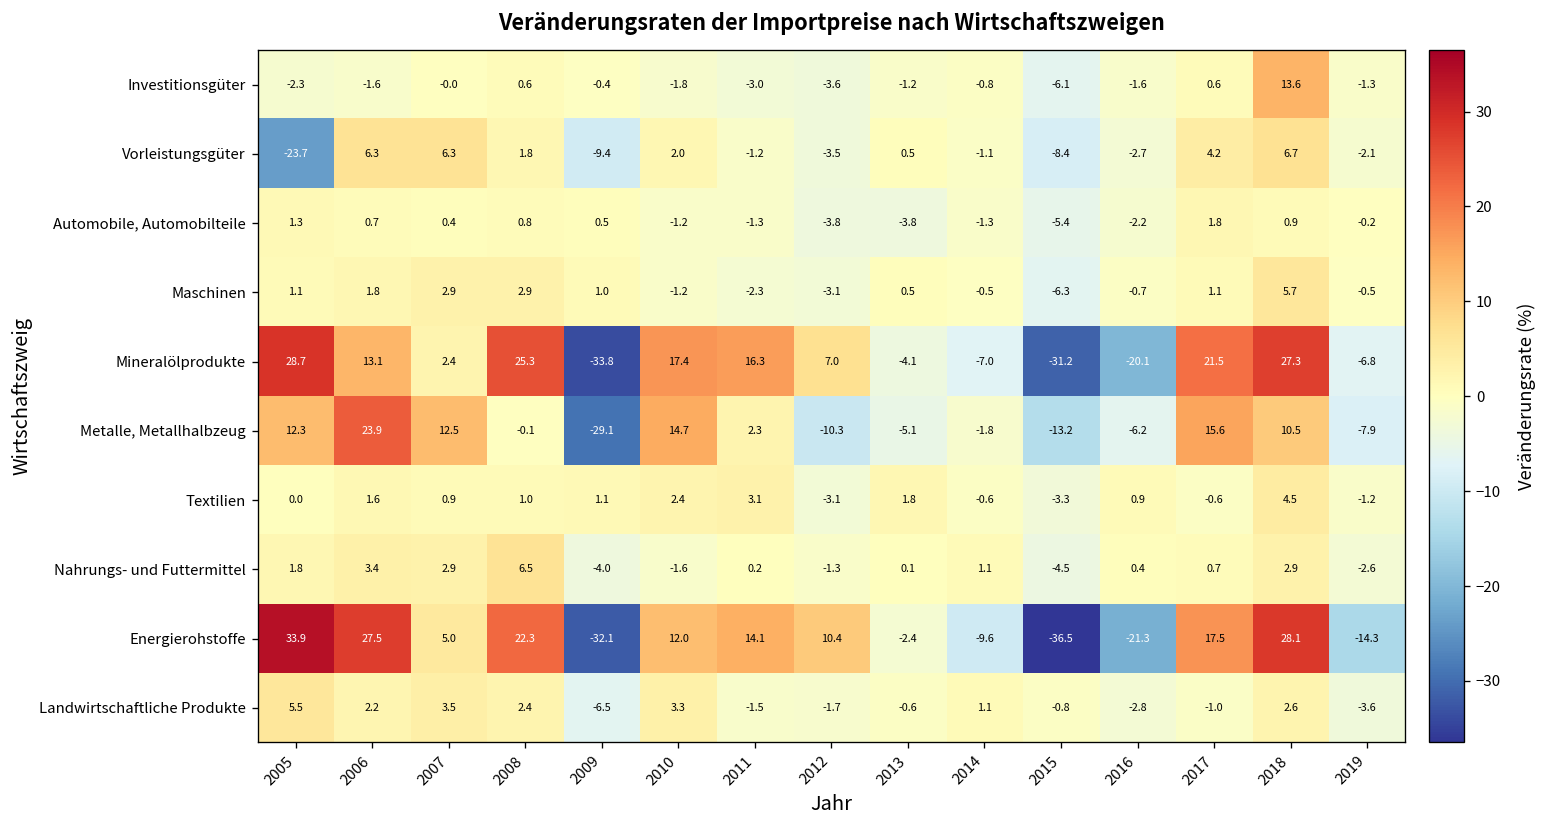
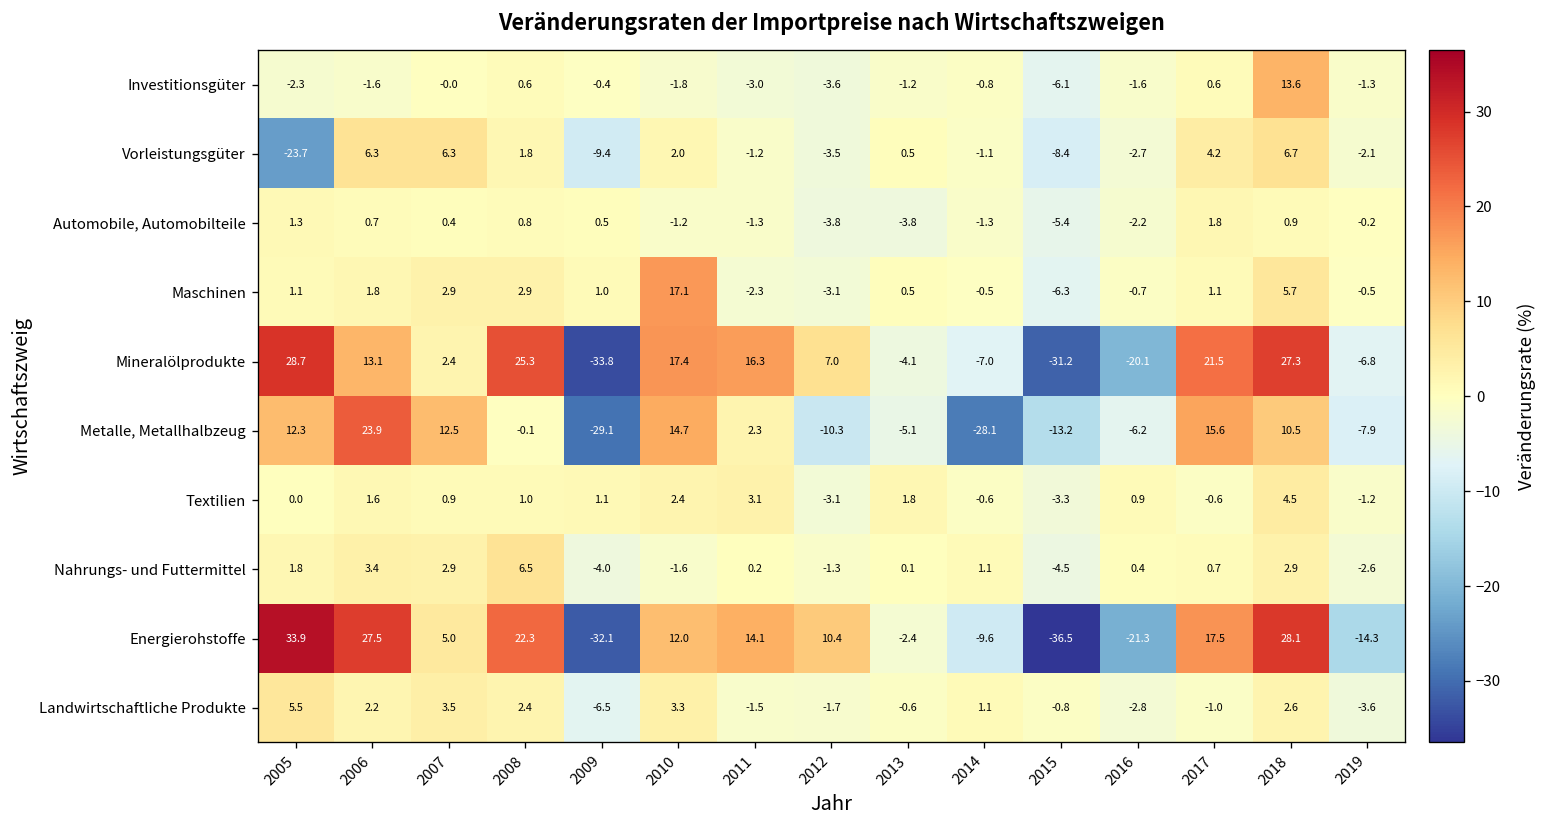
  {
    "Investitionsgüter": {
      "2005": -2.3,
      "2006": -1.6,
      "2007": -0.0,
      "2008": 0.6,
      "2009": -0.4,
      "2010": -1.8,
      "2011": -3.0,
      "2012": -3.6,
      "2013": -1.2,
      "2014": -0.8,
      "2015": -6.1,
      "2016": -1.6,
      "2017": 0.6,
      "2018": 13.6,
      "2019": -1.3
    },
    "Vorleistungsgüter": {
      "2005": -23.7,
      "2006": 6.3,
      "2007": 6.3,
      "2008": 1.8,
      "2009": -9.4,
      "2010": 2.0,
      "2011": -1.2,
      "2012": -3.5,
      "2013": 0.5,
      "2014": -1.1,
      "2015": -8.4,
      "2016": -2.7,
      "2017": 4.2,
      "2018": 6.7,
      "2019": -2.1
    },
    "Automobile, Automobilteile": {
      "2005": 1.3,
      "2006": 0.7,
      "2007": 0.4,
      "2008": 0.8,
      "2009": 0.5,
      "2010": -1.2,
      "2011": -1.3,
      "2012": -3.8,
      "2013": -3.8,
      "2014": -1.3,
      "2015": -5.4,
      "2016": -2.2,
      "2017": 1.8,
      "2018": 0.9,
      "2019": -0.2
    },
    "Maschinen": {
      "2005": 1.1,
      "2006": 1.8,
      "2007": 2.9,
      "2008": 2.9,
      "2009": 1.0,
-     "2010": -1.2,
+     "2010": 17.1,
      "2011": -2.3,
      "2012": -3.1,
      "2013": 0.5,
      "2014": -0.5,
      "2015": -6.3,
      "2016": -0.7,
      "2017": 1.1,
      "2018": 5.7,
      "2019": -0.5
    },
    "Mineralölprodukte": {
      "2005": 28.7,
      "2006": 13.1,
      "2007": 2.4,
      "2008": 25.3,
      "2009": -33.8,
      "2010": 17.4,
      "2011": 16.3,
      "2012": 7.0,
      "2013": -4.1,
      "2014": -7.0,
      "2015": -31.2,
      "2016": -20.1,
      "2017": 21.5,
      "2018": 27.3,
      "2019": -6.8
    },
    "Metalle, Metallhalbzeug": {
      "2005": 12.3,
      "2006": 23.9,
      "2007": 12.5,
      "2008": -0.1,
      "2009": -29.1,
      "2010": 14.7,
      "2011": 2.3,
      "2012": -10.3,
      "2013": -5.1,
-     "2014": -1.8,
+     "2014": -28.1,
      "2015": -13.2,
      "2016": -6.2,
      "2017": 15.6,
      "2018": 10.5,
      "2019": -7.9
    },
    "Textilien": {
      "2005": 0.0,
      "2006": 1.6,
      "2007": 0.9,
      "2008": 1.0,
      "2009": 1.1,
      "2010": 2.4,
      "2011": 3.1,
      "2012": -3.1,
      "2013": 1.8,
      "2014": -0.6,
      "2015": -3.3,
      "2016": 0.9,
      "2017": -0.6,
      "2018": 4.5,
      "2019": -1.2
    },
    "Nahrungs- und Futtermittel": {
      "2005": 1.8,
      "2006": 3.4,
      "2007": 2.9,
      "2008": 6.5,
      "2009": -4.0,
      "2010": -1.6,
      "2011": 0.2,
      "2012": -1.3,
      "2013": 0.1,
      "2014": 1.1,
      "2015": -4.5,
      "2016": 0.4,
      "2017": 0.7,
      "2018": 2.9,
      "2019": -2.6
    },
    "Energierohstoffe": {
      "2005": 33.9,
      "2006": 27.5,
      "2007": 5.0,
      "2008": 22.3,
      "2009": -32.1,
      "2010": 12.0,
      "2011": 14.1,
      "2012": 10.4,
      "2013": -2.4,
      "2014": -9.6,
      "2015": -36.5,
      "2016": -21.3,
      "2017": 17.5,
      "2018": 28.1,
      "2019": -14.3
    },
    "Landwirtschaftliche Produkte": {
      "2005": 5.5,
      "2006": 2.2,
      "2007": 3.5,
      "2008": 2.4,
      "2009": -6.5,
      "2010": 3.3,
      "2011": -1.5,
      "2012": -1.7,
      "2013": -0.6,
      "2014": 1.1,
      "2015": -0.8,
      "2016": -2.8,
      "2017": -1.0,
      "2018": 2.6,
      "2019": -3.6
    }
  }
